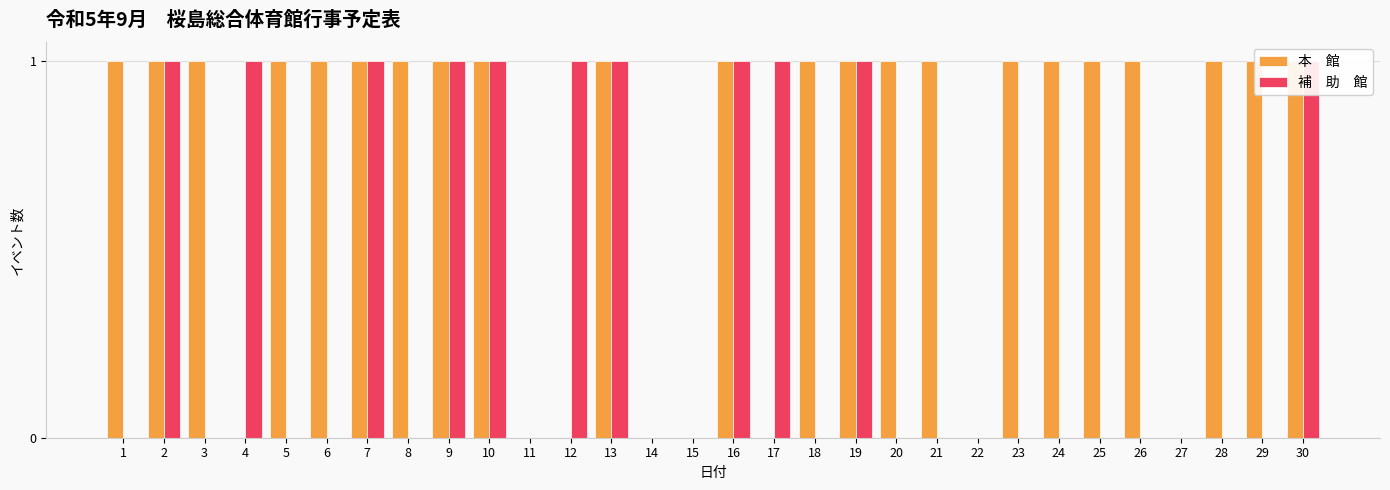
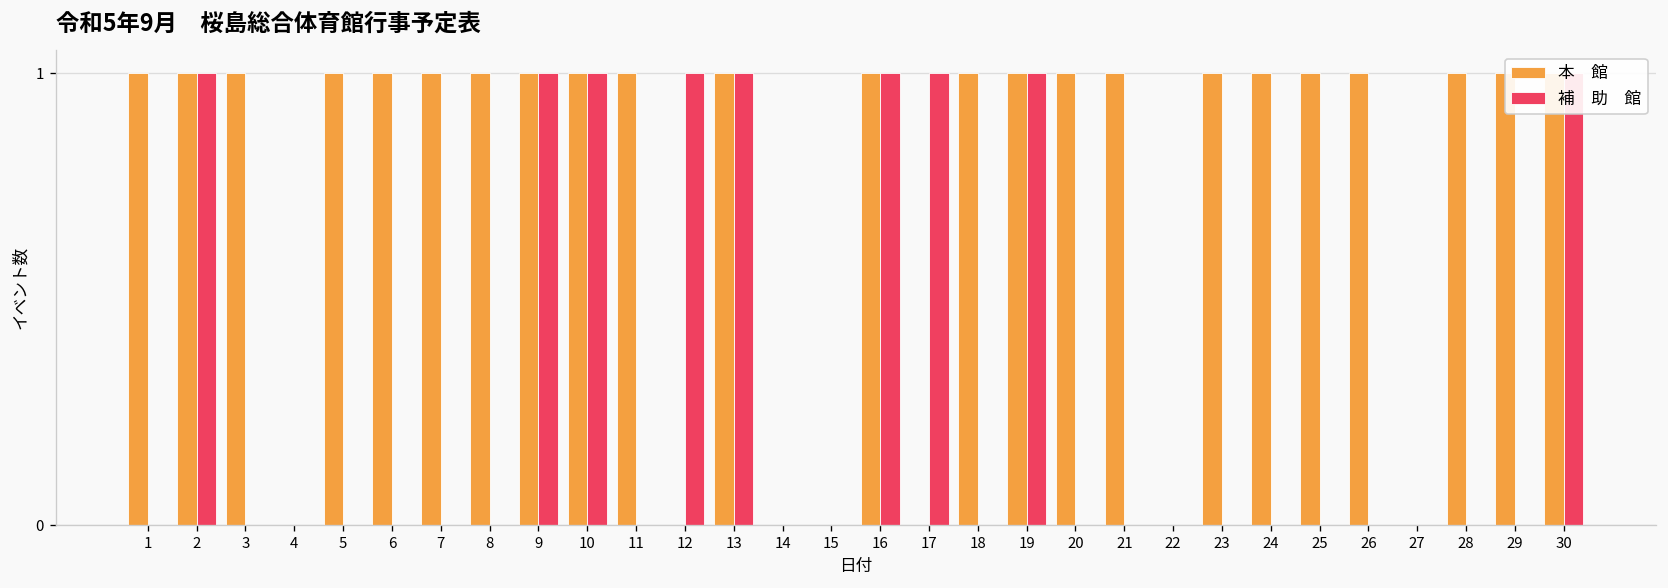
  {
    "本 館": {
      "1": 1,
      "2": 1,
      "3": 1,
      "4": 0,
      "5": 1,
      "6": 1,
      "7": 1,
      "8": 1,
      "9": 1,
      "10": 1,
-     "11": 0,
+     "11": 1,
      "12": 0,
      "13": 1,
      "14": 0,
      "15": 0,
      "16": 1,
      "17": 0,
      "18": 1,
      "19": 1,
      "20": 1,
      "21": 1,
      "22": 0,
      "23": 1,
      "24": 1,
      "25": 1,
      "26": 1,
      "27": 0,
      "28": 1
    },
    "補 助 館": {
      "1": 0,
      "2": 1,
      "3": 0,
-     "4": 1,
+     "4": 0,
      "5": 0,
      "6": 0,
-     "7": 1,
+     "7": 0,
      "8": 0,
      "9": 1,
      "10": 1,
      "11": 0,
      "12": 1,
      "13": 1,
      "14": 0,
      "15": 0,
      "16": 1,
      "17": 1,
      "18": 0,
      "19": 1,
      "20": 0,
      "21": 0,
      "22": 0,
      "23": 0,
      "24": 0,
      "25": 0,
      "26": 0,
      "27": 0,
      "28": 0,
      "29": 0
    }
  }
